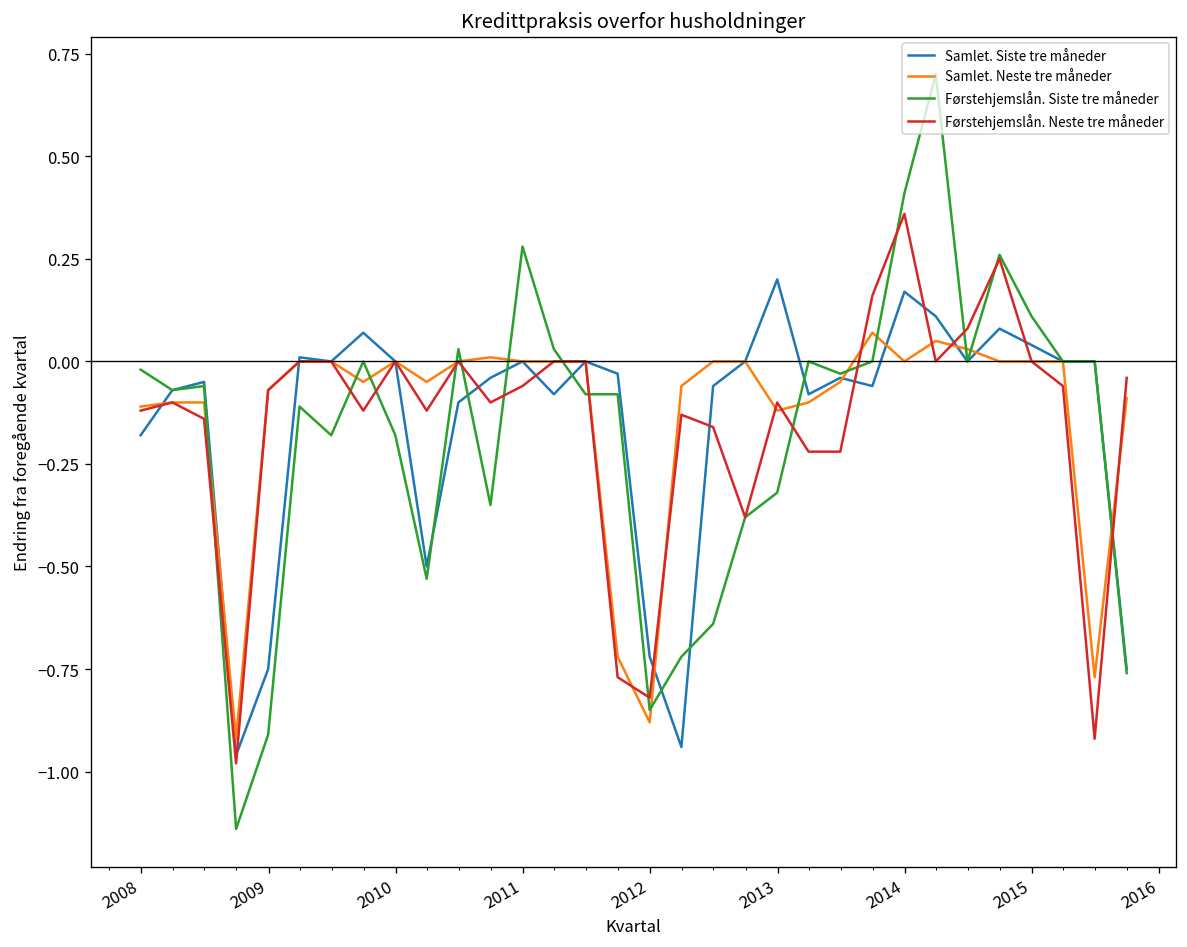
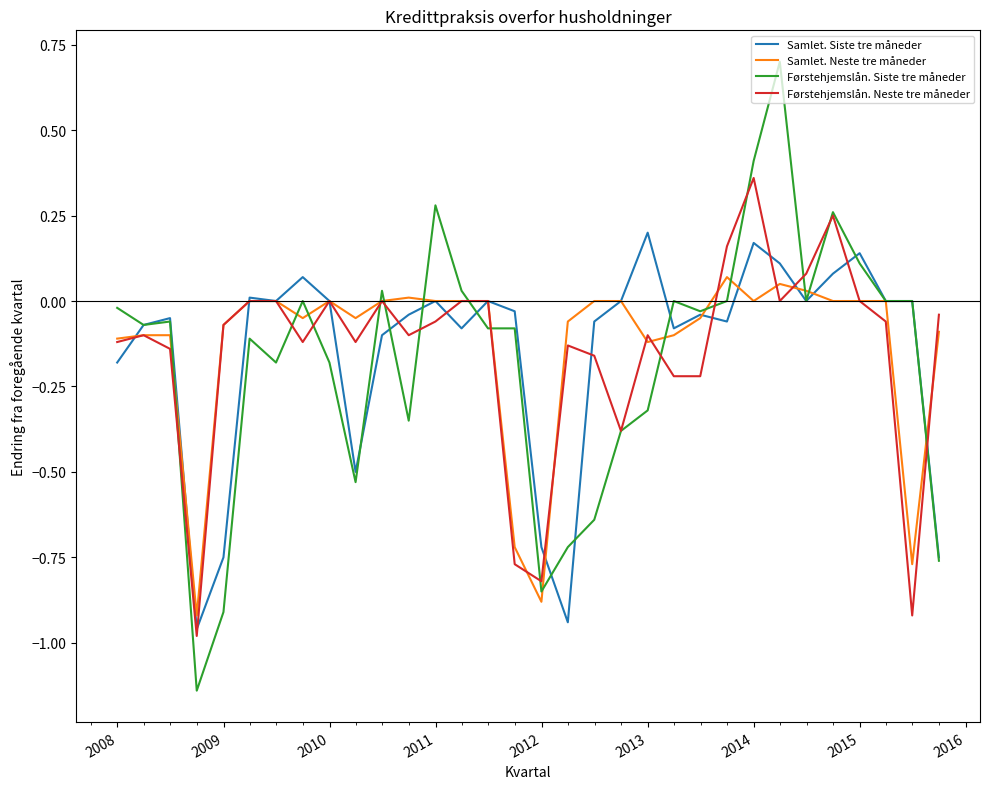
  {
    "Samlet. Siste tre måneder": {
      "2008": -0.18,
      "2009": -0.75,
      "2012": -0.72,
      "2013": 0.20,
      "2014": 0.17,
-     "2015": 0.04
+     "2015": 0.14
    },
    "Samlet. Neste tre måneder": {
      "2008": -0.11,
      "2012": -0.88,
      "2013": -0.12,
      "2014": 0.00
    },
    "Førstehjemslån. Siste tre måneder": {
      "2008": -0.02,
      "2009": -0.91,
      "2010": -0.18,
      "2011": 0.28,
      "2012": -0.85,
      "2013": -0.32,
      "2014": 0.41,
      "2015": 0.11
    },
    "Førstehjemslån. Neste tre måneder": {
      "2008": -0.12,
      "2011": -0.06,
      "2012": -0.82,
      "2013": -0.10,
      "2014": 0.36
    }
  }
